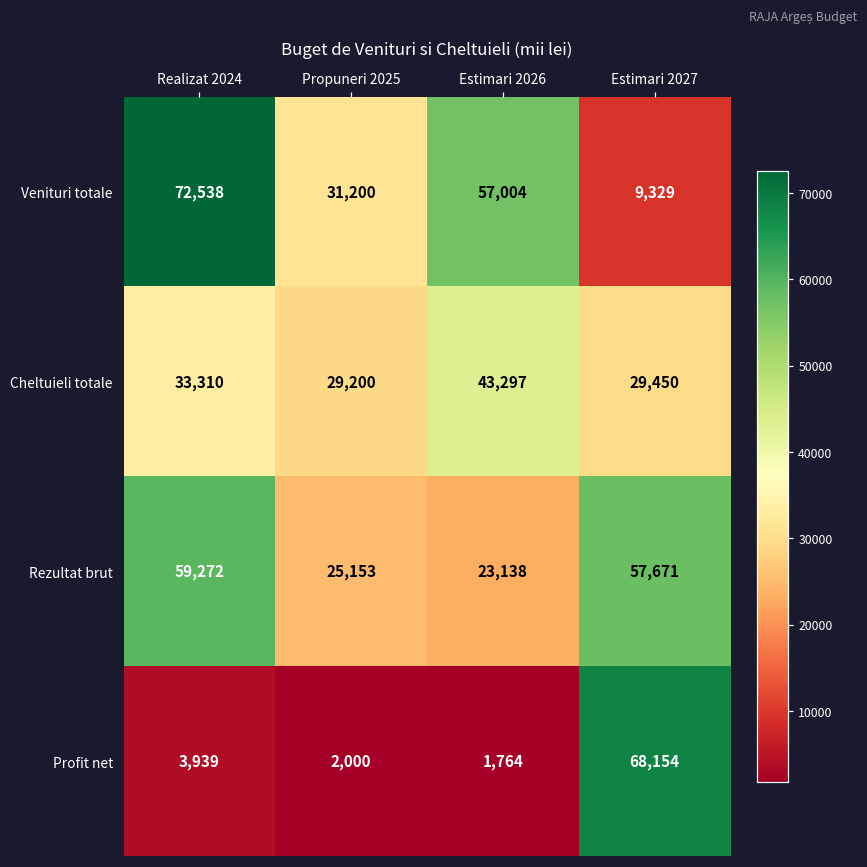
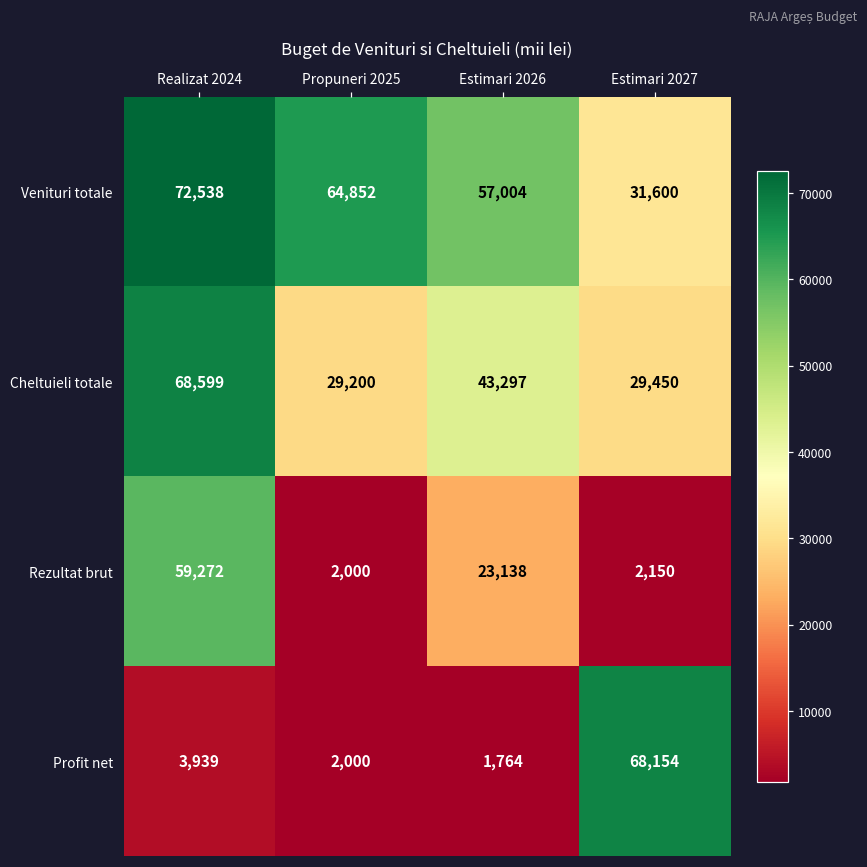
  {
    "Venituri totale": {
      "Realizat 2024": "72,538",
-     "Propuneri 2025": "31,200",
+     "Propuneri 2025": "64,852",
      "Estimari 2026": "57,004",
-     "Estimari 2027": "9,329"
+     "Estimari 2027": "31,600"
    },
    "Cheltuieli totale": {
-     "Realizat 2024": "33,310",
+     "Realizat 2024": "68,599",
      "Propuneri 2025": "29,200",
      "Estimari 2026": "43,297",
      "Estimari 2027": "29,450"
    },
    "Rezultat brut": {
      "Realizat 2024": "59,272",
-     "Propuneri 2025": "25,153",
+     "Propuneri 2025": "2,000",
      "Estimari 2026": "23,138",
-     "Estimari 2027": "57,671"
+     "Estimari 2027": "2,150"
    },
    "Profit net": {
      "Realizat 2024": "3,939",
      "Propuneri 2025": "2,000",
      "Estimari 2026": "1,764",
      "Estimari 2027": "68,154"
    }
  }
